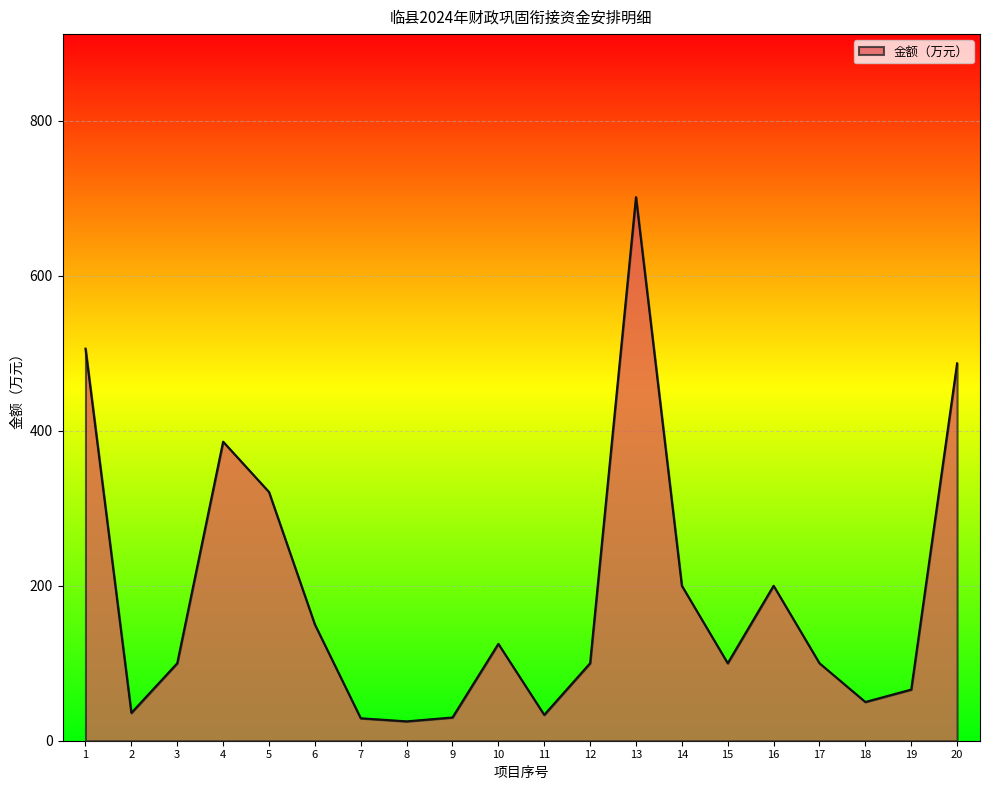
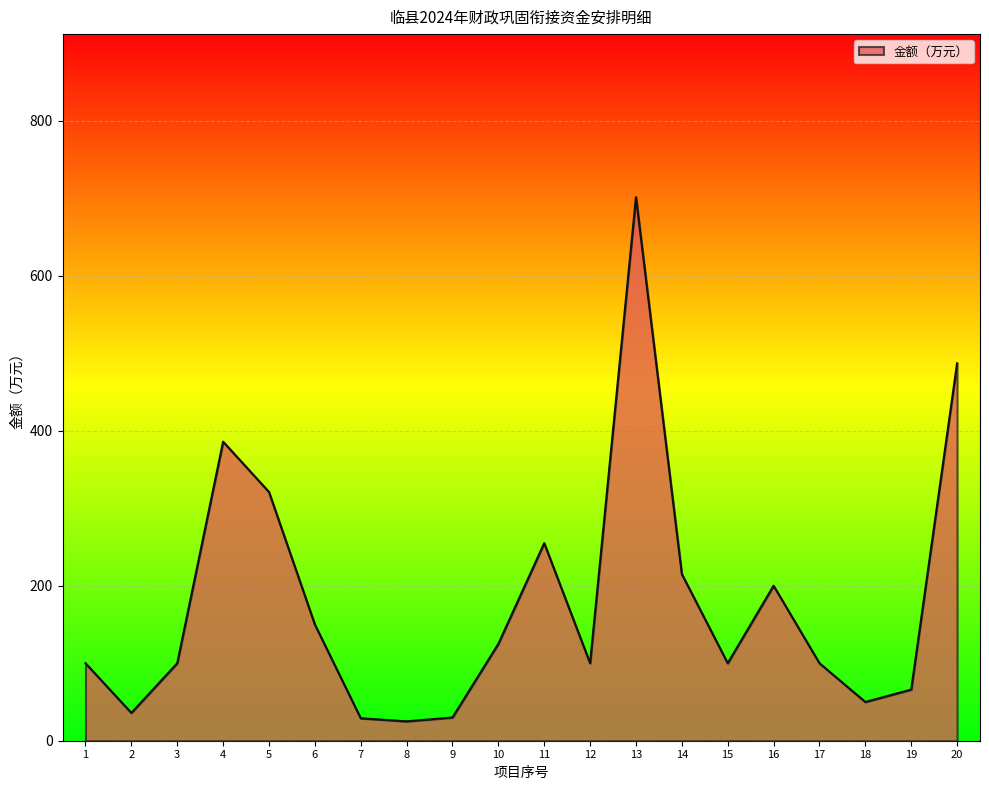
  {
-   "1": 510,
+   "1": 100,
    "2": 40,
    "3": 100,
    "4": 390,
    "5": 320,
    "6": 150,
    "7": 30,
    "8": 30,
    "9": 30,
    "10": 130,
-   "11": 30,
+   "11": 250,
    "12": 100,
    "13": 700,
-   "14": 200,
+   "14": 220,
    "15": 100,
    "16": 200,
    "17": 100,
    "18": 50,
    "19": 70,
    "20": 490
  }
